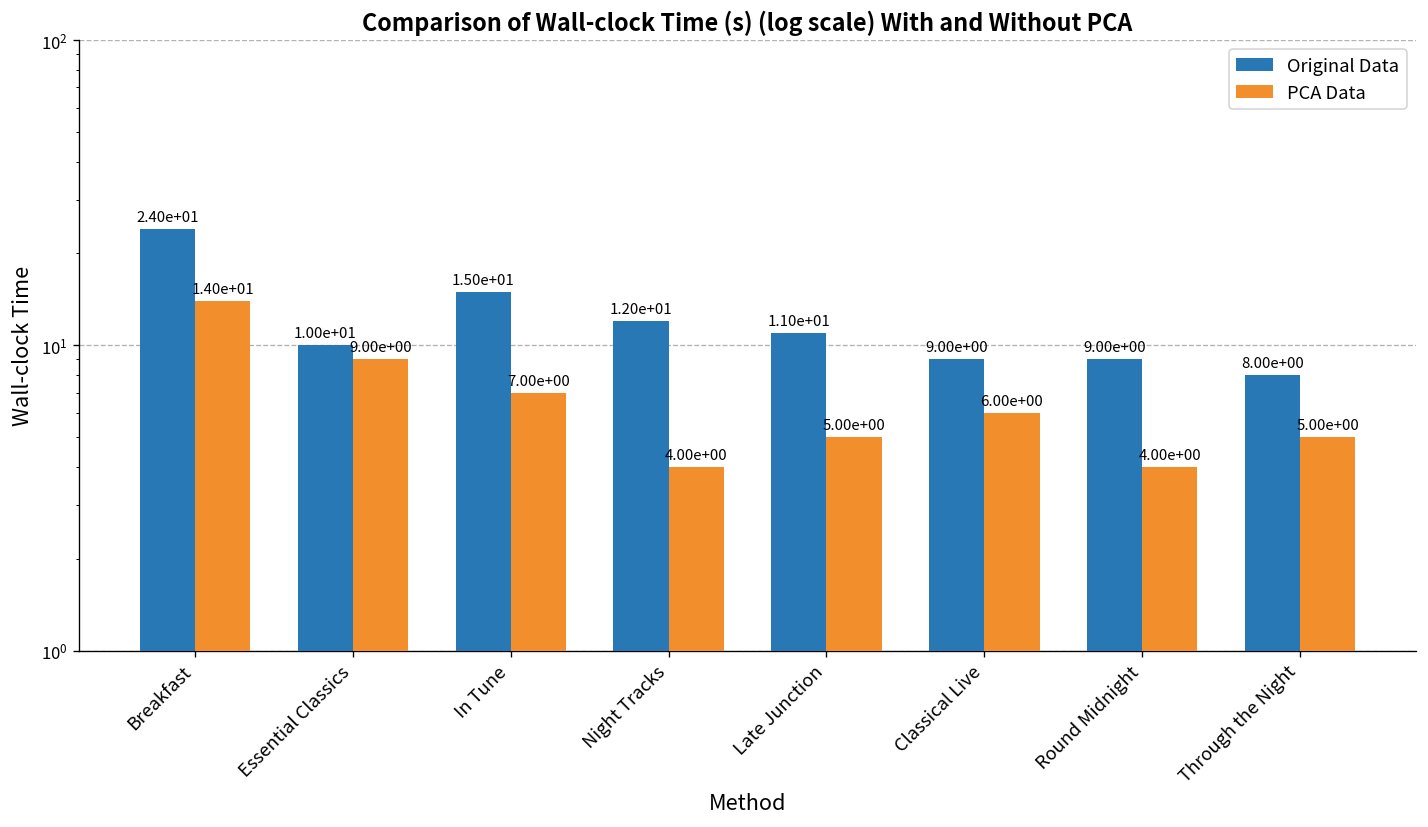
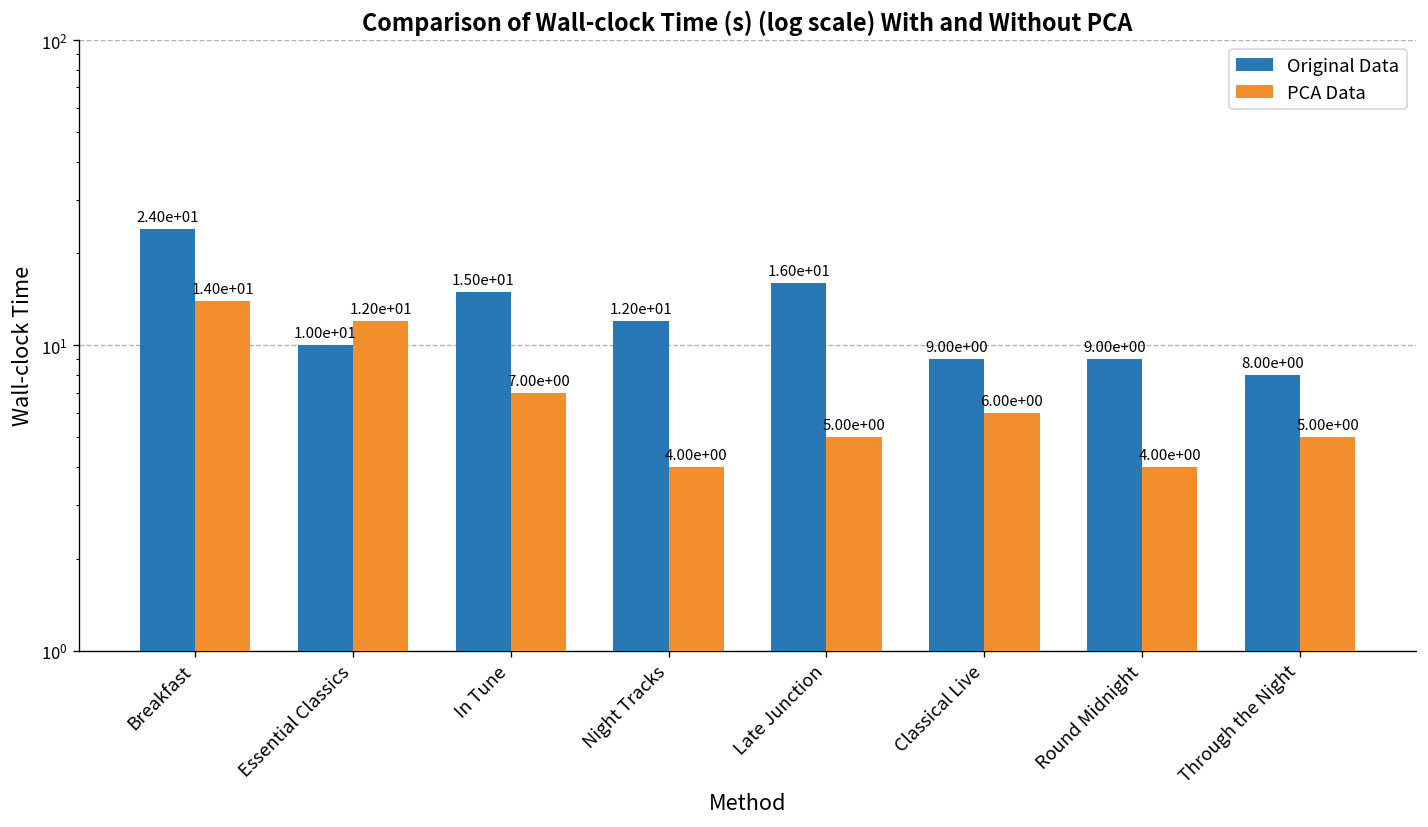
  {
    "Original Data": {
      "Breakfast": "2.40e+01",
      "Essential Classics": "1.00e+01",
      "In Tune": "1.50e+01",
      "Night Tracks": "1.20e+01",
-     "Late Junction": "1.10e+01",
+     "Late Junction": "1.60e+01",
      "Classical Live": "9.00e+00",
      "Round Midnight": "9.00e+00",
      "Through the Night": "8.00e+00"
    },
    "PCA Data": {
      "Breakfast": "1.40e+01",
-     "Essential Classics": "9.00e+00",
+     "Essential Classics": "1.20e+01",
      "In Tune": "7.00e+00",
      "Night Tracks": "4.00e+00",
      "Late Junction": "5.00e+00",
      "Classical Live": "6.00e+00",
      "Round Midnight": "4.00e+00",
      "Through the Night": "5.00e+00"
    }
  }
